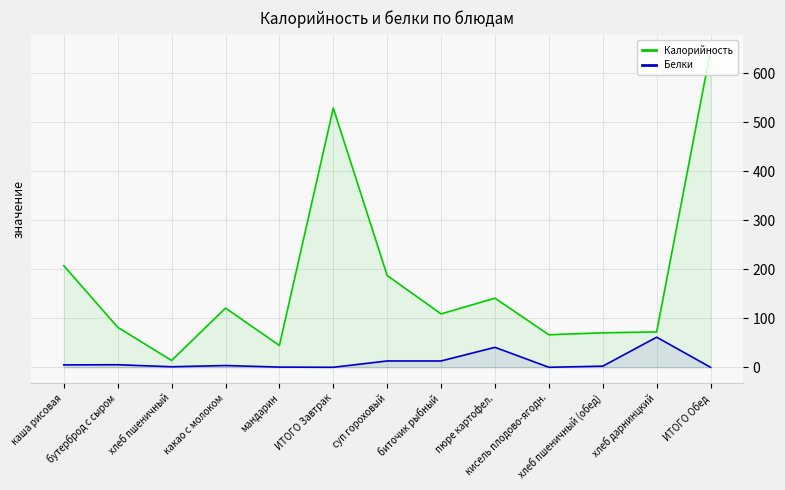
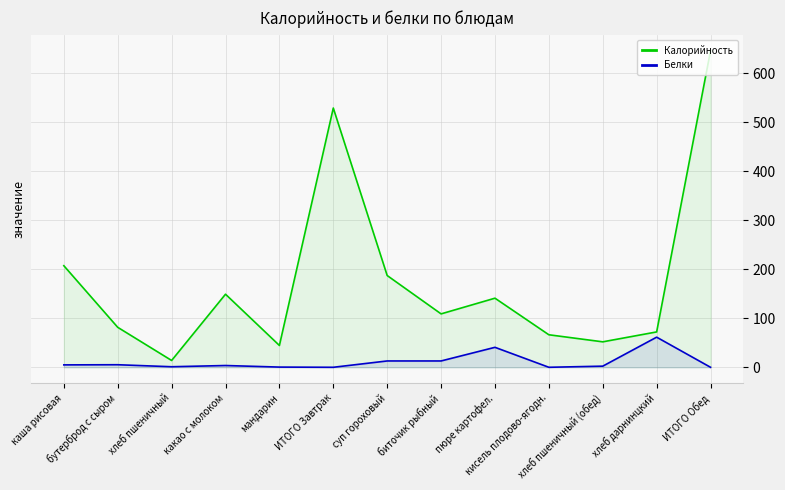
  {
    "Калорийность": {
      "каша рисовая": 210,
      "бутерброд с сыром": 80,
      "хлеб пшеничный": 10,
-     "какао с молоком": 120,
+     "какао с молоком": 150,
      "мандарин": 40,
      "ИТОГО Завтрак": 530,
      "суп гороховый": 190,
      "биточик рыбный": 110,
      "пюре картофел.": 140,
      "кисель плодово-ягодн.": 70,
-     "хлеб пшеничный (обед)": 70,
+     "хлеб пшеничный (обед)": 50,
      "хлеб дарнинцкий": 70
    },
    "Белки": {
      "каша рисовая": 0,
      "бутерброд с сыром": 10,
      "хлеб пшеничный": 0,
      "какао с молоком": 0,
      "мандарин": 0,
      "ИТОГО Завтрак": 0,
      "суп гороховый": 10,
      "биточик рыбный": 10,
      "пюре картофел.": 40,
      "кисель плодово-ягодн.": 0,
      "хлеб пшеничный (обед)": 0,
      "хлеб дарнинцкий": 60,
      "ИТОГО Обед": 0
    }
  }
